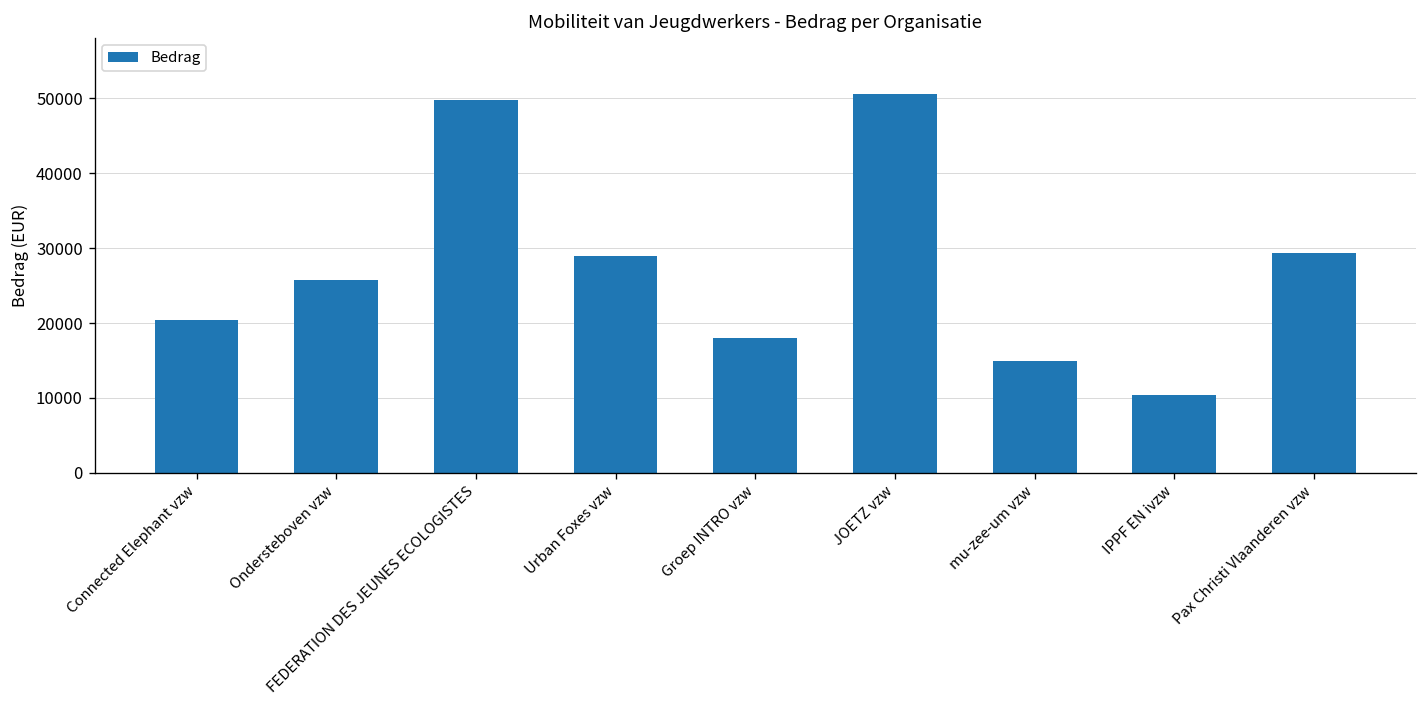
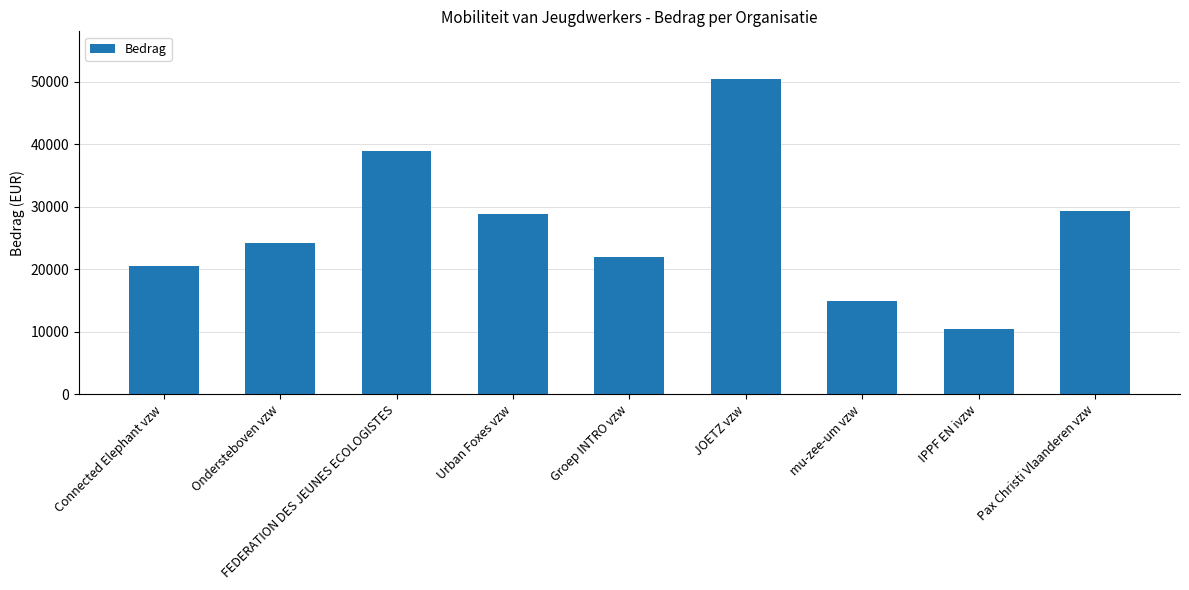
  {
    "Connected Elephant vzw": 20000,
-   "Ondersteboven vzw": 26000,
-   "FEDERATION DES JEUNES ECOLOGISTES": 50000,
+   "Ondersteboven vzw": 24000,
+   "FEDERATION DES JEUNES ECOLOGISTES": 39000,
    "Urban Foxes vzw": 29000,
-   "Groep INTRO vzw": 18000,
+   "Groep INTRO vzw": 22000,
    "JOETZ vzw": 51000,
    "mu-zee-um vzw": 15000,
    "IPPF EN ivzw": 10000,
    "Pax Christi Vlaanderen vzw": 29000
  }
